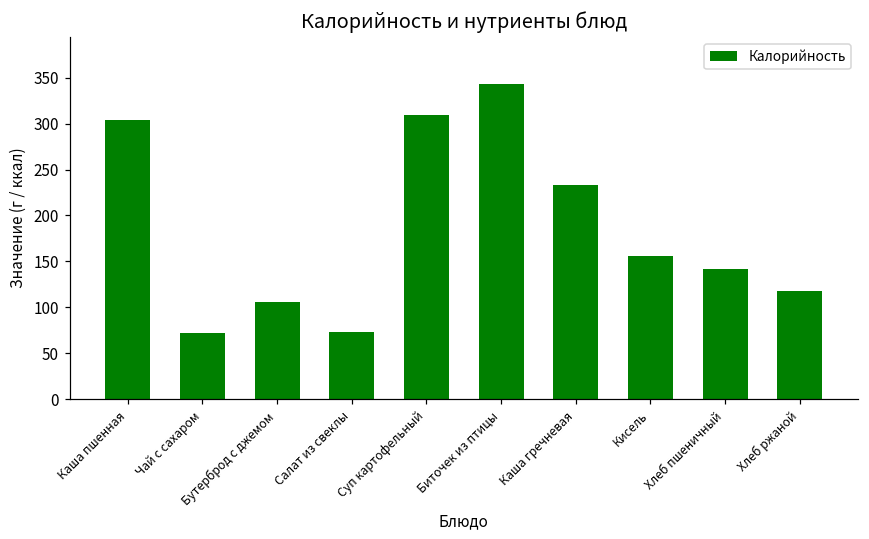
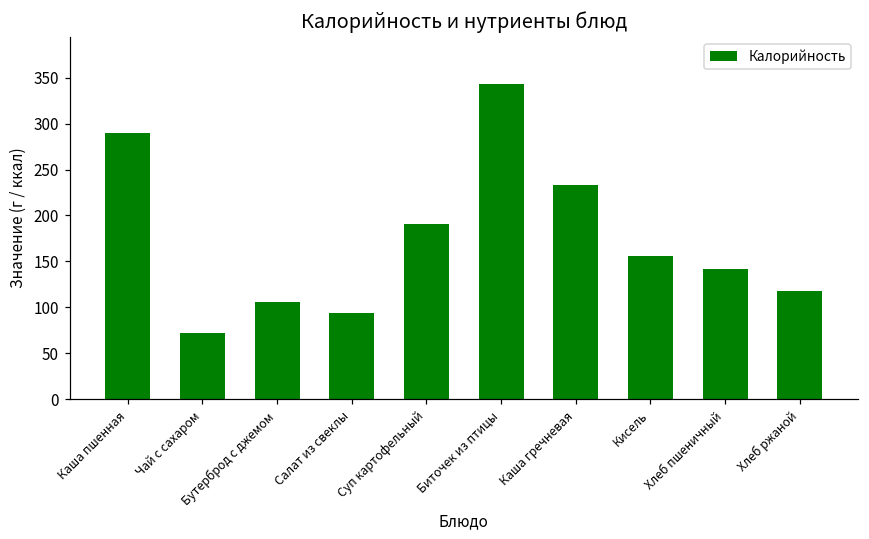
  {
-   "Каша пшенная": 300,
+   "Каша пшенная": 290,
    "Чай с сахаром": 70,
    "Бутерброд с джемом": 110,
-   "Салат из свеклы": 70,
-   "Суп картофельный": 310,
+   "Салат из свеклы": 90,
+   "Суп картофельный": 190,
    "Биточек из птицы": 340,
    "Каша гречневая": 230,
    "Кисель": 160,
    "Хлеб пшеничный": 140,
    "Хлеб ржаной": 120
  }
